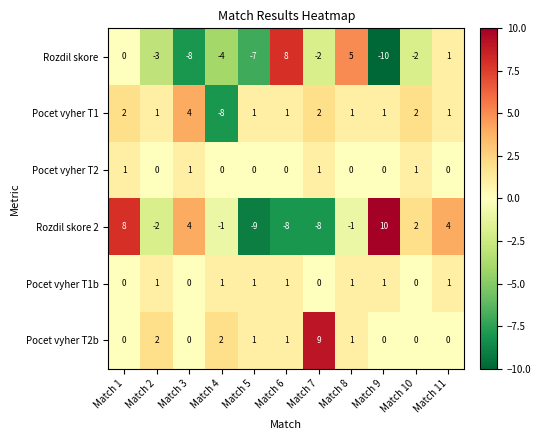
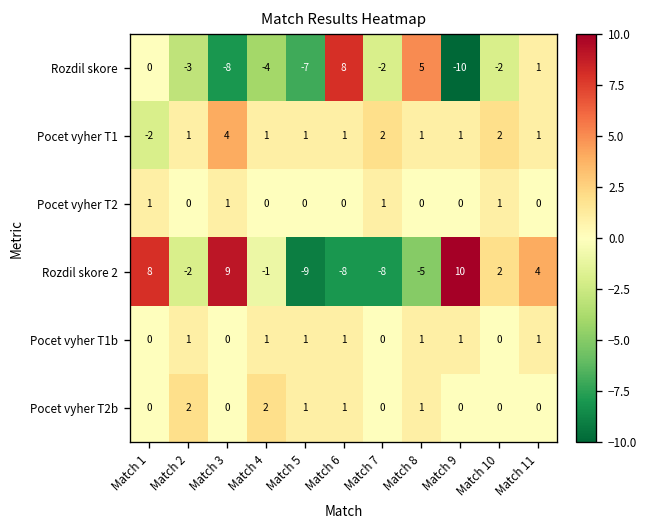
  {
    "Rozdil skore": {
      "Match 1": 0,
      "Match 2": -3,
      "Match 3": -8,
      "Match 4": -4,
      "Match 5": -7,
      "Match 6": 8,
      "Match 7": -2,
      "Match 8": 5,
      "Match 9": -10,
      "Match 10": -2,
      "Match 11": 1
    },
    "Pocet vyher T1": {
-     "Match 1": 2,
+     "Match 1": -2,
      "Match 2": 1,
      "Match 3": 4,
-     "Match 4": -8,
+     "Match 4": 1,
      "Match 5": 1,
      "Match 6": 1,
      "Match 7": 2,
      "Match 8": 1,
      "Match 9": 1,
      "Match 10": 2,
      "Match 11": 1
    },
    "Pocet vyher T2": {
      "Match 1": 1,
      "Match 2": 0,
      "Match 3": 1,
      "Match 4": 0,
      "Match 5": 0,
      "Match 6": 0,
      "Match 7": 1,
      "Match 8": 0,
      "Match 9": 0,
      "Match 10": 1,
      "Match 11": 0
    },
    "Rozdil skore 2": {
      "Match 1": 8,
      "Match 2": -2,
-     "Match 3": 4,
+     "Match 3": 9,
      "Match 4": -1,
      "Match 5": -9,
      "Match 6": -8,
      "Match 7": -8,
-     "Match 8": -1,
+     "Match 8": -5,
      "Match 9": 10,
      "Match 10": 2,
      "Match 11": 4
    },
    "Pocet vyher T1b": {
      "Match 1": 0,
      "Match 2": 1,
      "Match 3": 0,
      "Match 4": 1,
      "Match 5": 1,
      "Match 6": 1,
      "Match 7": 0,
      "Match 8": 1,
      "Match 9": 1,
      "Match 10": 0,
      "Match 11": 1
    },
    "Pocet vyher T2b": {
      "Match 1": 0,
      "Match 2": 2,
      "Match 3": 0,
      "Match 4": 2,
      "Match 5": 1,
      "Match 6": 1,
-     "Match 7": 9,
+     "Match 7": 0,
      "Match 8": 1,
      "Match 9": 0,
      "Match 10": 0,
      "Match 11": 0
    }
  }
